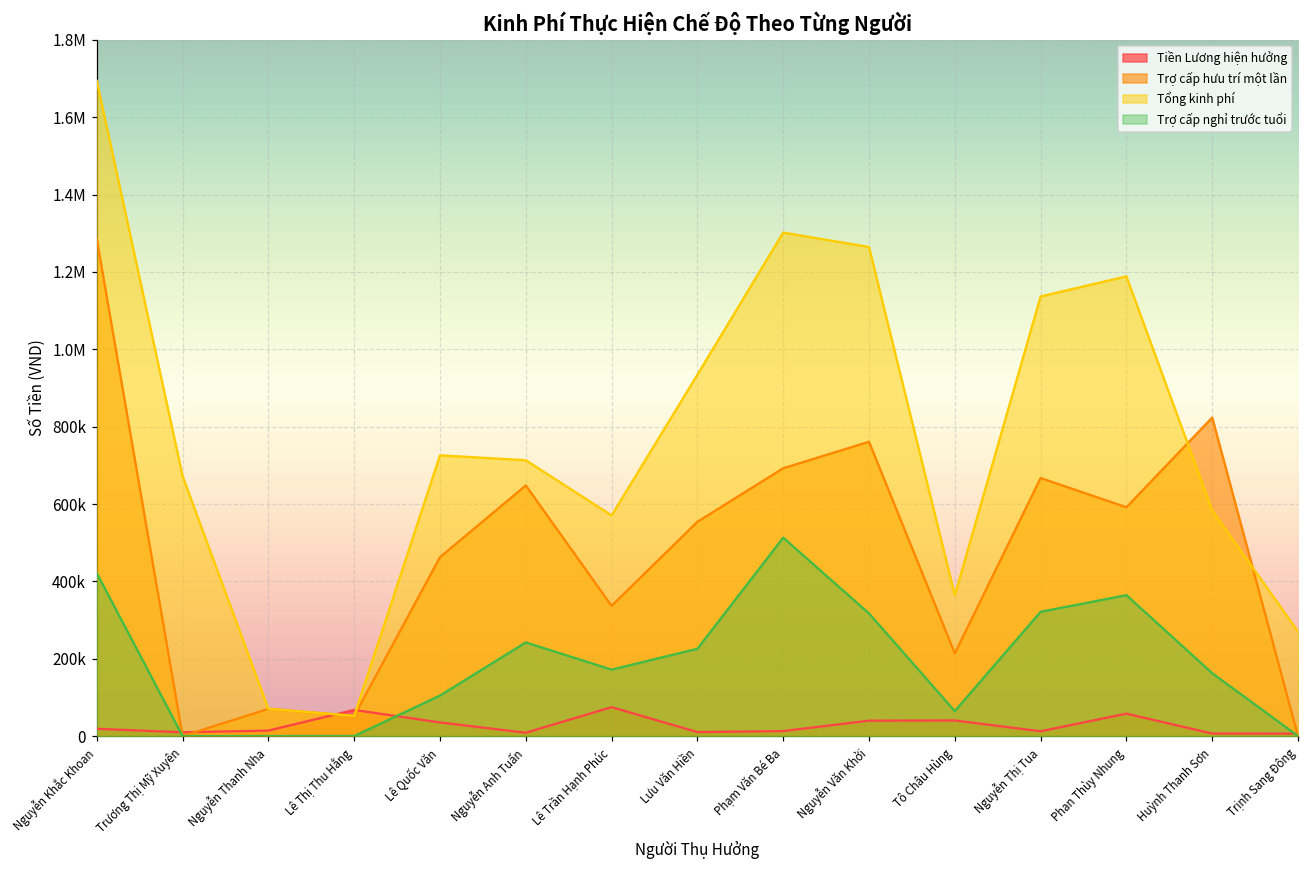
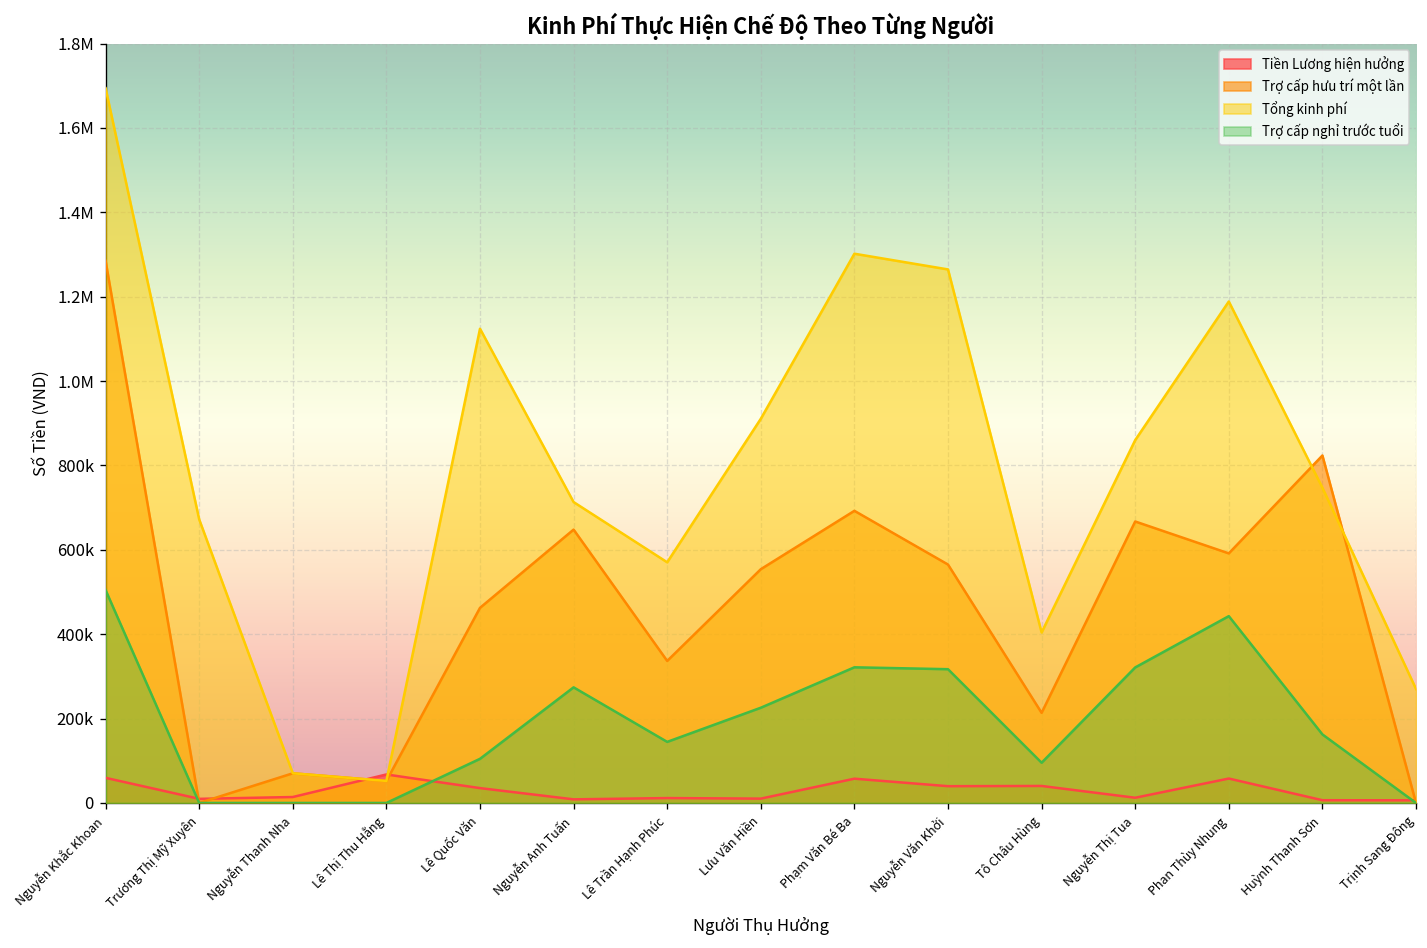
  {
    "Tiền Lương hiện hưởng": {
-     "Nguyễn Khắc Khoan": 20000,
+     "Nguyễn Khắc Khoan": 60000,
      "Trương Thị Mỹ Xuyên": 10000,
      "Nguyễn Thanh Nha": 10000,
      "Lê Thị Thu Hằng": 70000,
      "Lê Quốc Văn": 40000,
      "Nguyễn Anh Tuấn": 10000,
-     "Lê Trần Hạnh Phúc": 70000,
+     "Lê Trần Hạnh Phúc": 10000,
      "Lưu Văn Hiền": 10000,
-     "Phạm Văn Bé Ba": 10000,
+     "Phạm Văn Bé Ba": 60000,
      "Nguyễn Văn Khởi": 40000,
      "Tô Châu Hùng": 40000,
      "Nguyễn Thị Tua": 10000,
      "Phan Thùy Nhung": 60000,
      "Huỳnh Thanh Sơn": 10000
    },
    "Trợ cấp hưu trí một lần": {
      "Nguyễn Khắc Khoan": 1280000,
      "Lê Quốc Văn": 460000,
      "Nguyễn Anh Tuấn": 650000,
      "Lê Trần Hạnh Phúc": 340000,
      "Lưu Văn Hiền": 550000,
      "Phạm Văn Bé Ba": 690000,
-     "Nguyễn Văn Khởi": 760000,
+     "Nguyễn Văn Khởi": 570000,
      "Tô Châu Hùng": 210000,
      "Nguyễn Thị Tua": 670000,
      "Phan Thùy Nhung": 590000,
      "Huỳnh Thanh Sơn": 820000
    },
    "Tổng kinh phí": {
      "Nguyễn Khắc Khoan": 1690000,
      "Trương Thị Mỹ Xuyên": 670000,
-     "Lê Quốc Văn": 730000,
+     "Lê Quốc Văn": 1120000,
      "Nguyễn Anh Tuấn": 710000,
      "Lê Trần Hạnh Phúc": 570000,
-     "Lưu Văn Hiền": 930000,
+     "Lưu Văn Hiền": 910000,
      "Phạm Văn Bé Ba": 1300000,
      "Nguyễn Văn Khởi": 1260000,
-     "Tô Châu Hùng": 360000,
-     "Nguyễn Thị Tua": 1140000,
+     "Tô Châu Hùng": 400000,
+     "Nguyễn Thị Tua": 860000,
      "Phan Thùy Nhung": 1190000,
-     "Huỳnh Thanh Sơn": 580000,
+     "Huỳnh Thanh Sơn": 750000,
      "Trịnh Sang Đông": 270000
    },
    "Trợ cấp nghỉ trước tuổi": {
-     "Nguyễn Khắc Khoan": 420000,
+     "Nguyễn Khắc Khoan": 500000,
      "Nguyễn Thanh Nha": 0,
      "Lê Thị Thu Hằng": 0,
      "Lê Quốc Văn": 100000,
-     "Nguyễn Anh Tuấn": 240000,
-     "Lê Trần Hạnh Phúc": 170000,
+     "Nguyễn Anh Tuấn": 270000,
+     "Lê Trần Hạnh Phúc": 140000,
      "Lưu Văn Hiền": 230000,
-     "Phạm Văn Bé Ba": 510000,
+     "Phạm Văn Bé Ba": 320000,
      "Nguyễn Văn Khởi": 320000,
-     "Tô Châu Hùng": 60000,
+     "Tô Châu Hùng": 100000,
      "Nguyễn Thị Tua": 320000,
-     "Phan Thùy Nhung": 360000,
+     "Phan Thùy Nhung": 440000,
      "Huỳnh Thanh Sơn": 160000
    }
  }
